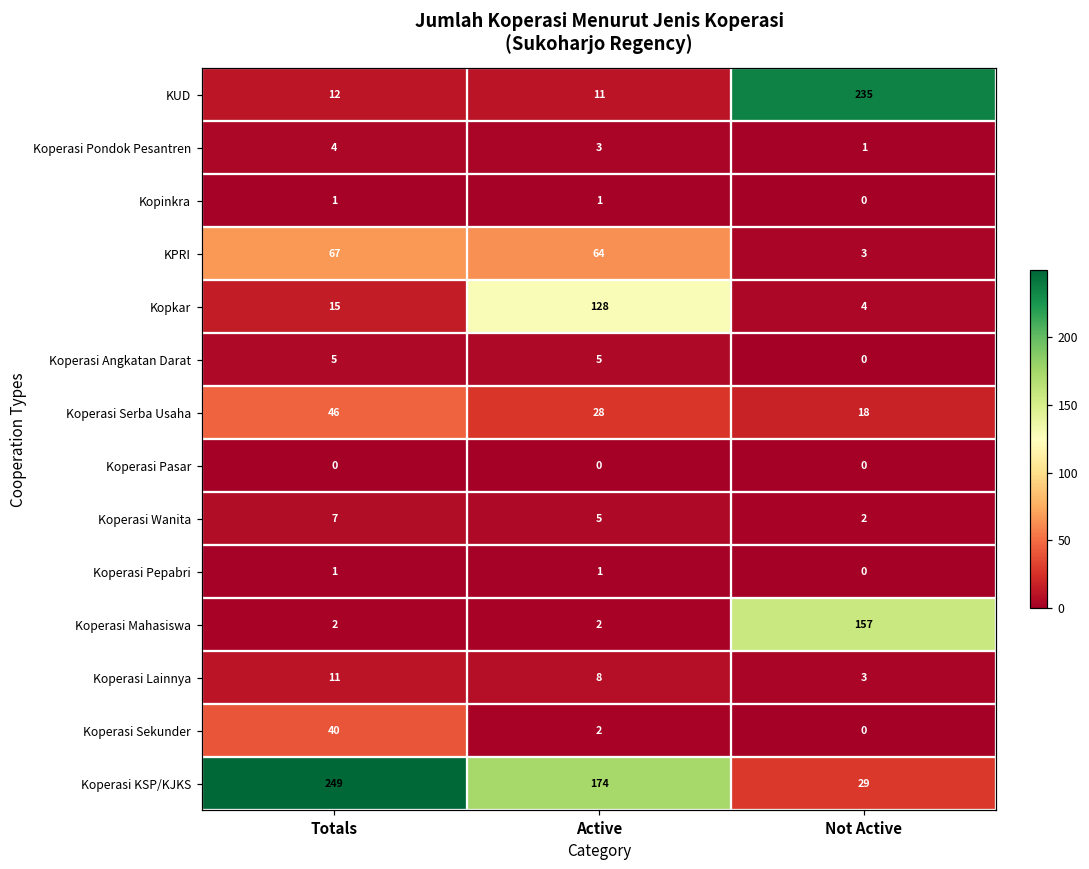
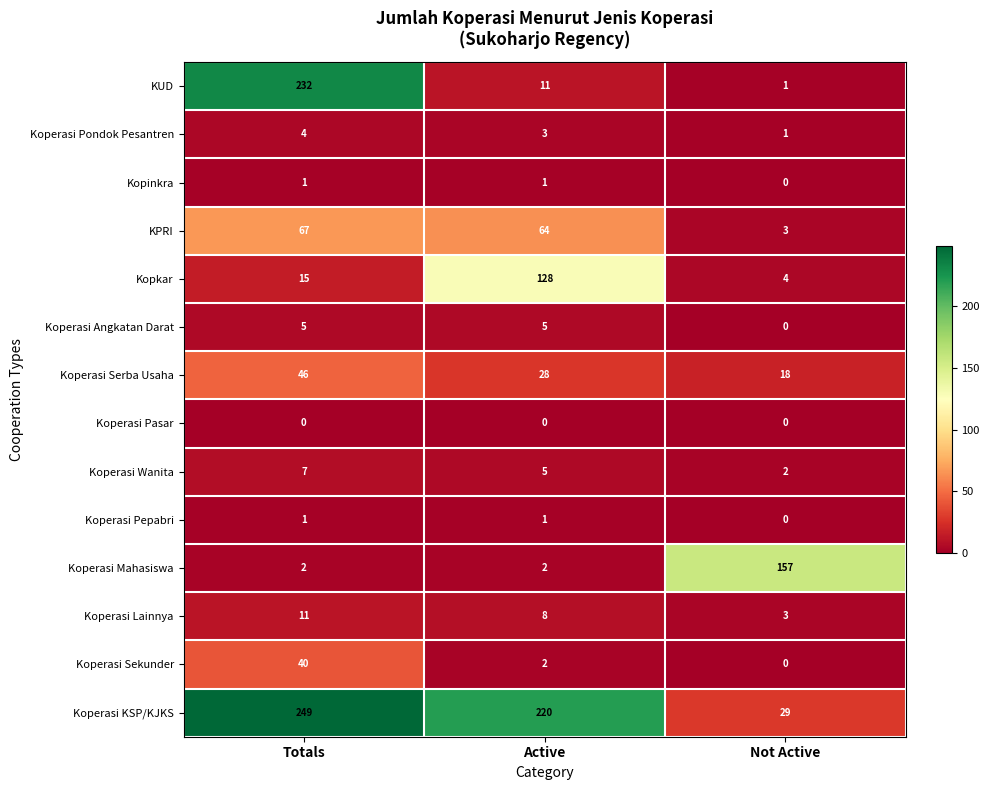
  {
    "KUD": {
-     "Totals": 12,
+     "Totals": 232,
      "Active": 11,
-     "Not Active": 235
+     "Not Active": 1
    },
    "Koperasi Pondok Pesantren": {
      "Totals": 4,
      "Active": 3,
      "Not Active": 1
    },
    "Kopinkra": {
      "Totals": 1,
      "Active": 1,
      "Not Active": 0
    },
    "KPRI": {
      "Totals": 67,
      "Active": 64,
      "Not Active": 3
    },
    "Kopkar": {
      "Totals": 15,
      "Active": 128,
      "Not Active": 4
    },
    "Koperasi Angkatan Darat": {
      "Totals": 5,
      "Active": 5,
      "Not Active": 0
    },
    "Koperasi Serba Usaha": {
      "Totals": 46,
      "Active": 28,
      "Not Active": 18
    },
    "Koperasi Pasar": {
      "Totals": 0,
      "Active": 0,
      "Not Active": 0
    },
    "Koperasi Wanita": {
      "Totals": 7,
      "Active": 5,
      "Not Active": 2
    },
    "Koperasi Pepabri": {
      "Totals": 1,
      "Active": 1,
      "Not Active": 0
    },
    "Koperasi Mahasiswa": {
      "Totals": 2,
      "Active": 2,
      "Not Active": 157
    },
    "Koperasi Lainnya": {
      "Totals": 11,
      "Active": 8,
      "Not Active": 3
    },
    "Koperasi Sekunder": {
      "Totals": 40,
      "Active": 2,
      "Not Active": 0
    },
    "Koperasi KSP/KJKS": {
      "Totals": 249,
-     "Active": 174,
+     "Active": 220,
      "Not Active": 29
    }
  }
